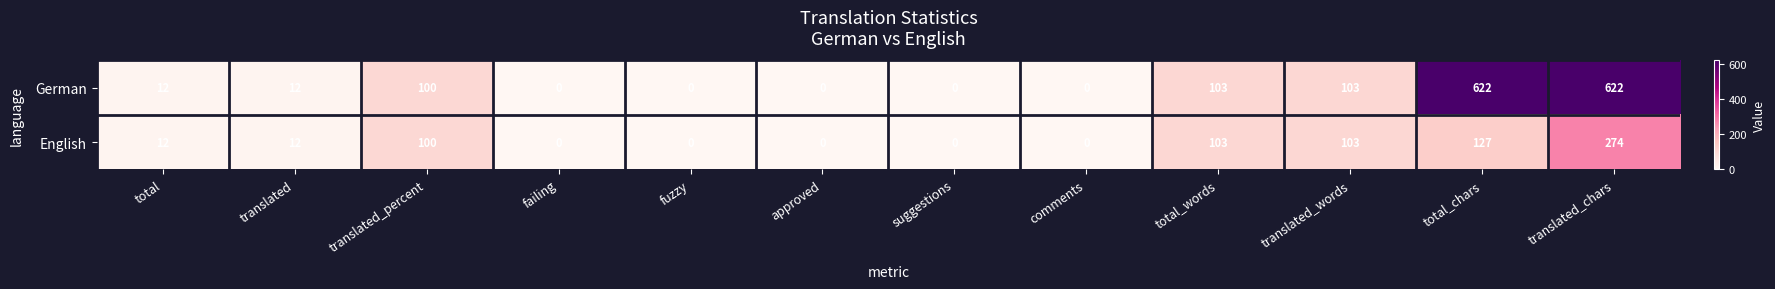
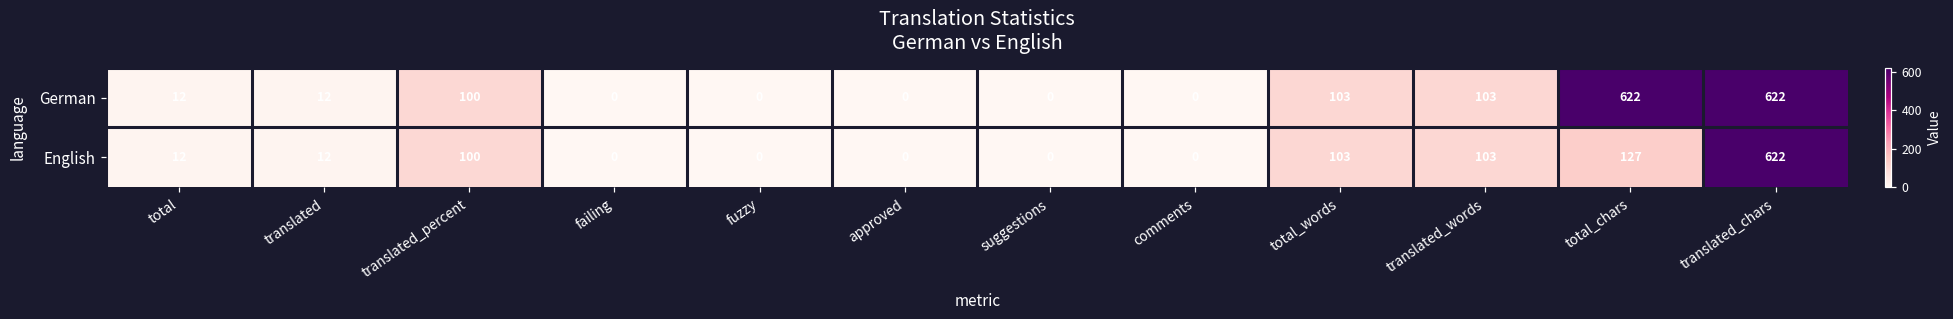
  {
    "German": {
      "total_chars": 622,
      "translated_chars": 622
    },
    "English": {
      "total_chars": 127,
-     "translated_chars": 274
+     "translated_chars": 622
    }
  }
